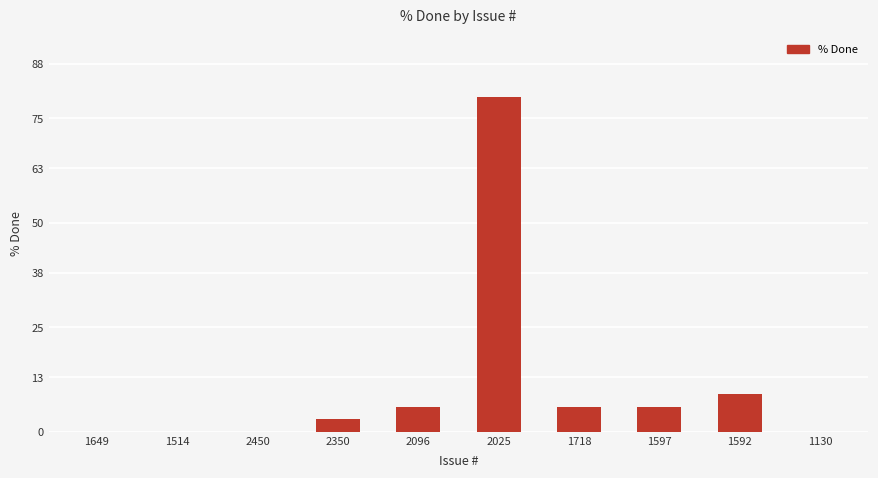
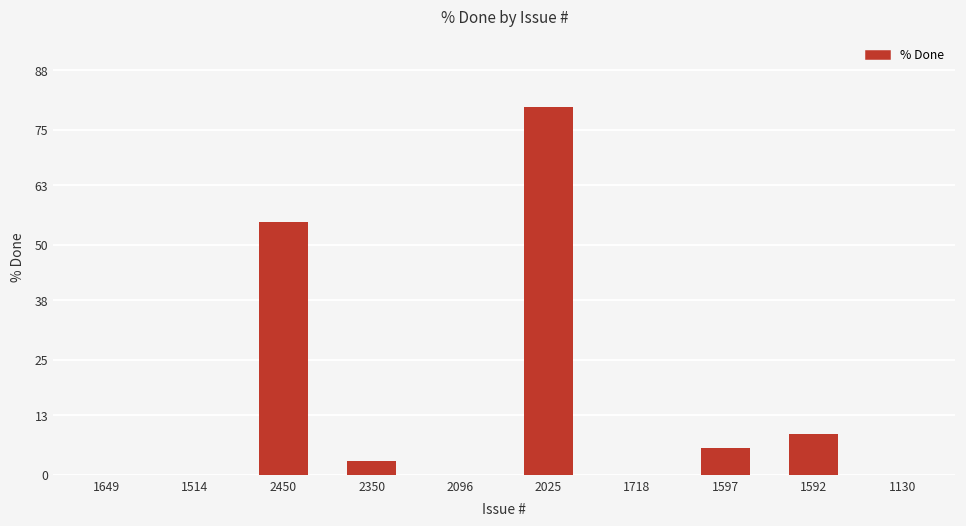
  {
    "1649": 0,
    "1514": 0,
-   "2450": 0,
+   "2450": 55,
    "2350": 3,
-   "2096": 6,
+   "2096": 0,
    "2025": 80,
-   "1718": 6,
+   "1718": 0,
    "1597": 6,
    "1592": 9,
    "1130": 0
  }
